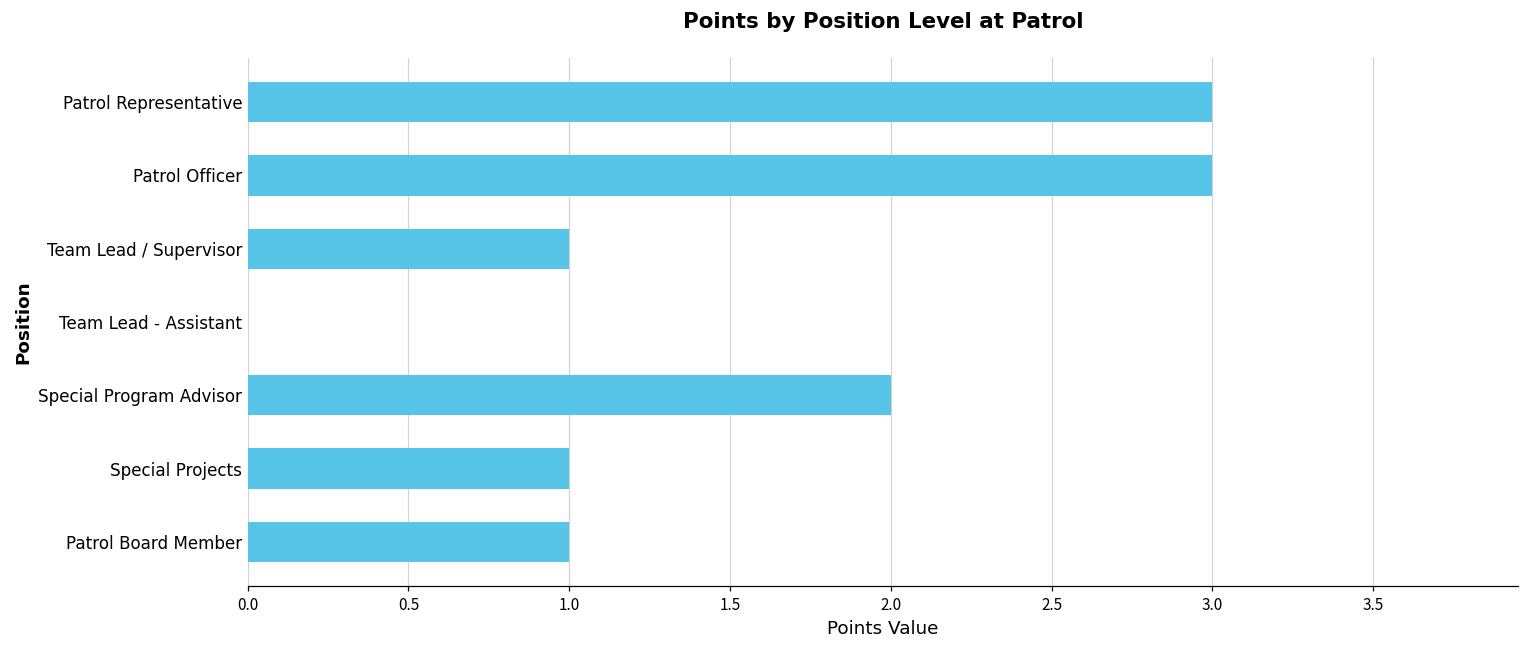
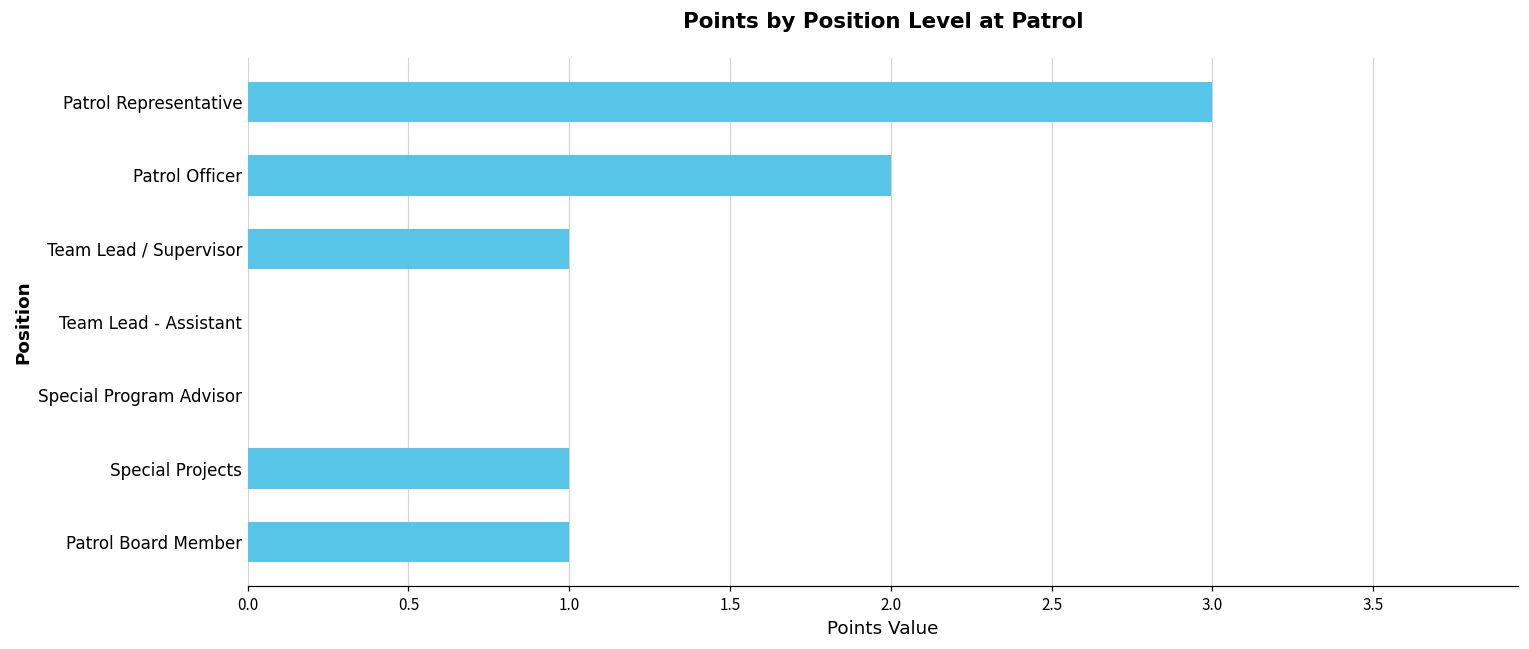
  {
    "Patrol Representative": 3,
-   "Patrol Officer": 3,
+   "Patrol Officer": 2,
    "Team Lead / Supervisor": 1,
    "Team Lead - Assistant": 0,
-   "Special Program Advisor": 2,
+   "Special Program Advisor": 0,
    "Special Projects": 1,
    "Patrol Board Member": 1
  }
